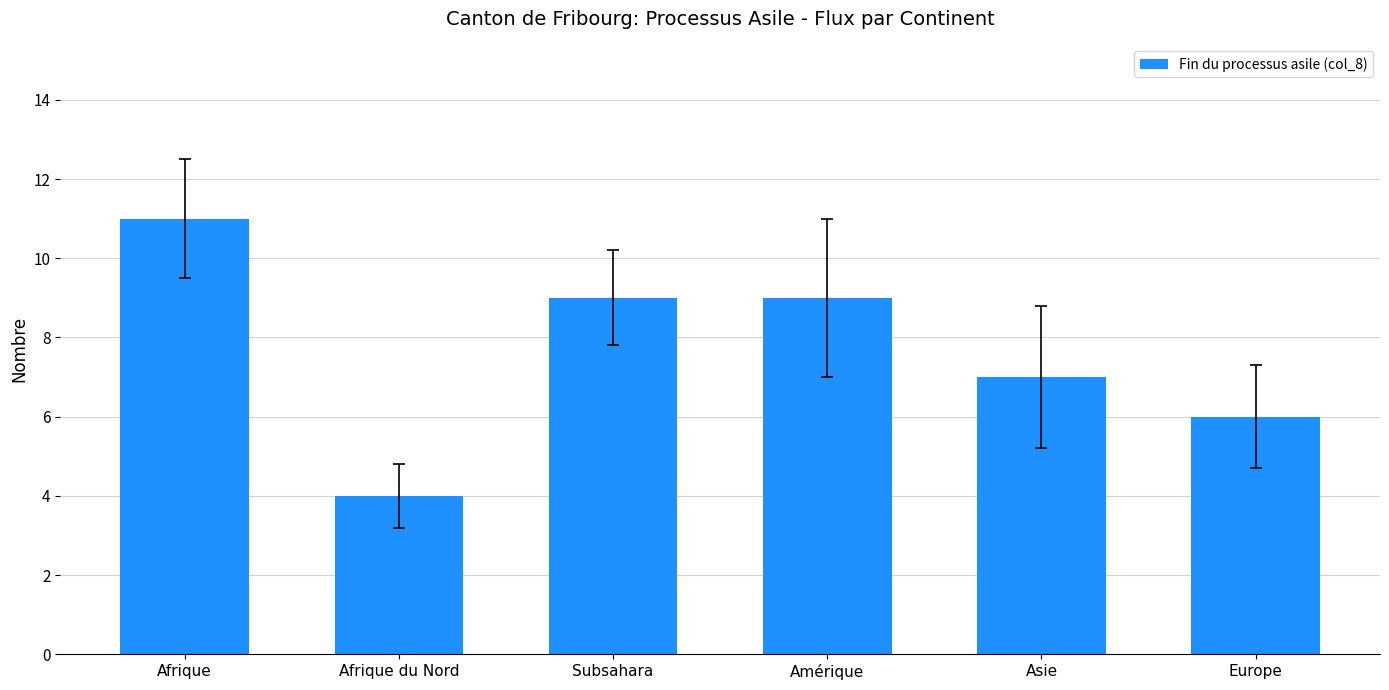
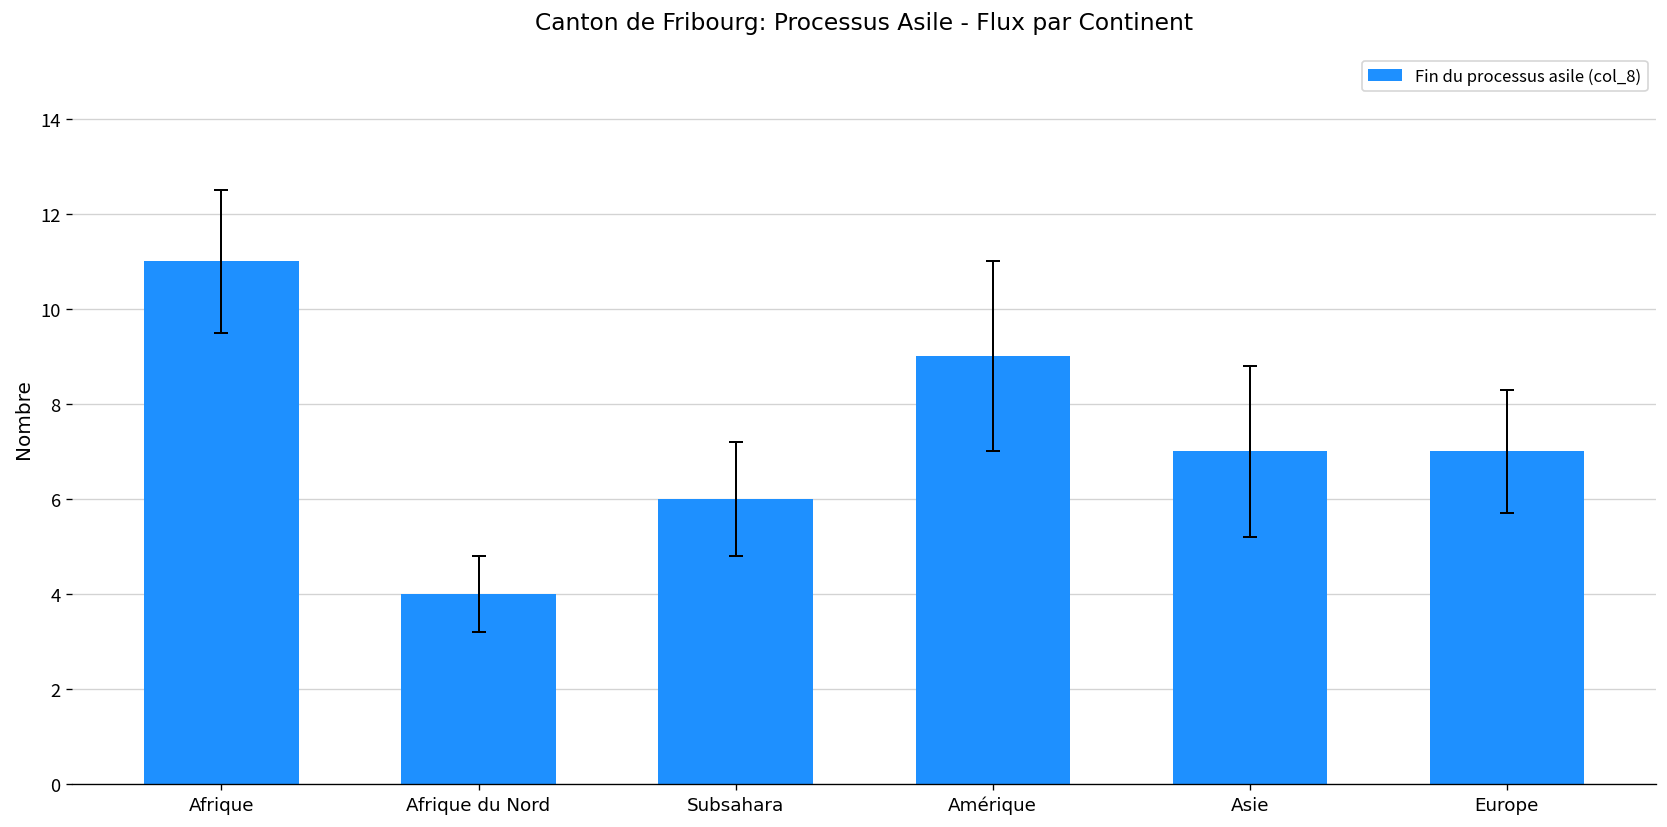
  {
    "Fin du processus asile (col_8)": {
      "Afrique": 11,
      "Afrique du Nord": 4,
-     "Subsahara": 9,
+     "Subsahara": 6,
      "Amérique": 9,
      "Asie": 7,
-     "Europe": 6
+     "Europe": 7
    }
  }
